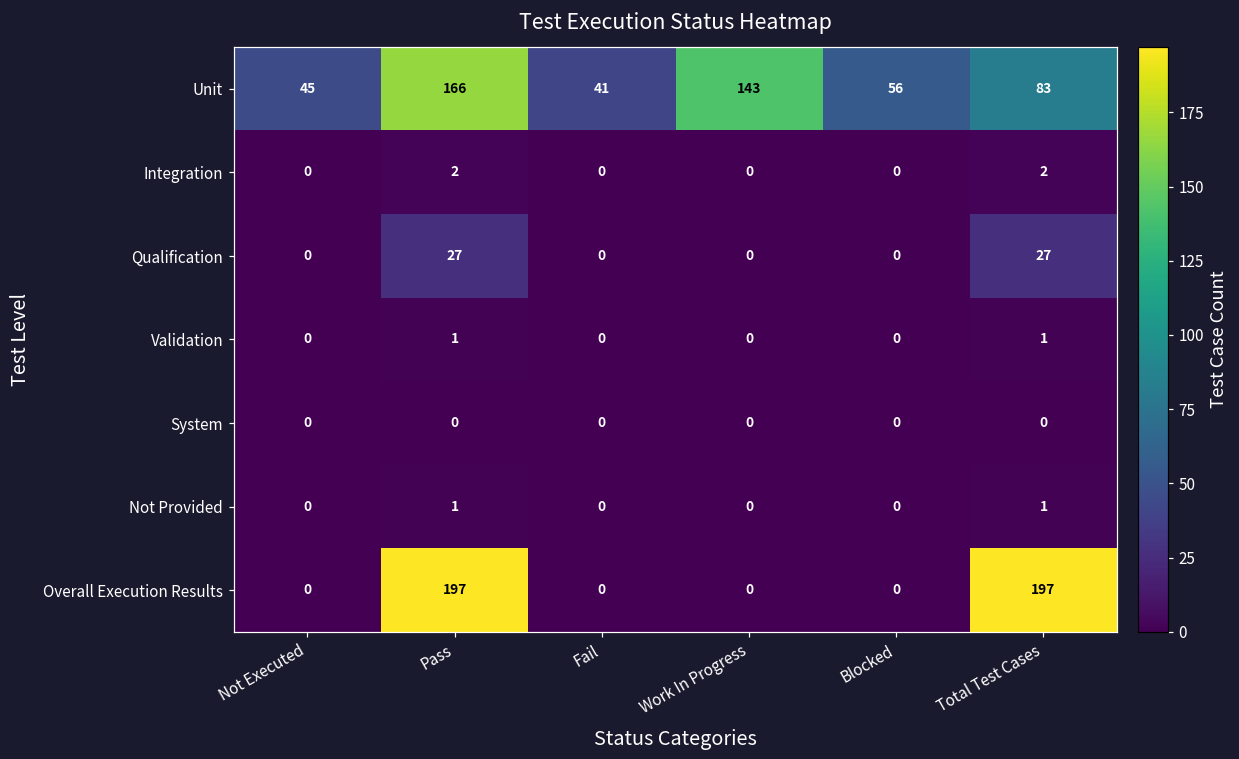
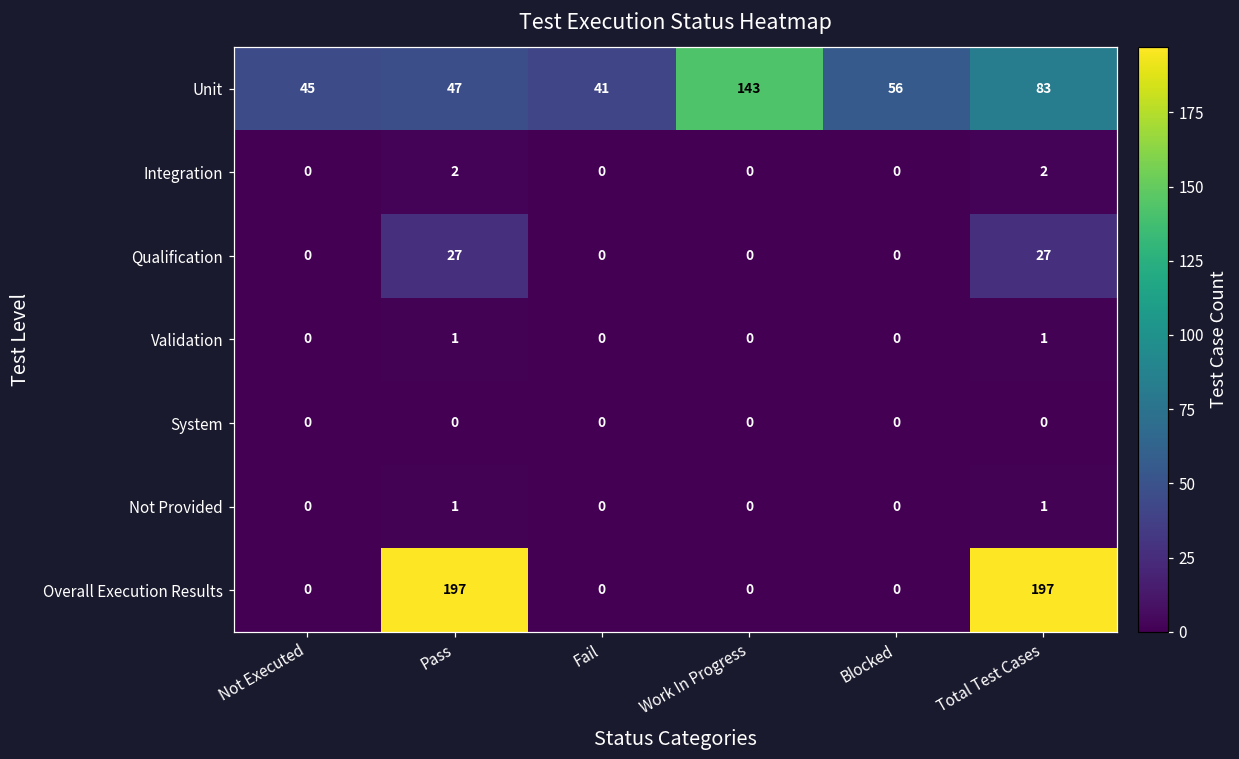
  {
    "Unit": {
      "Not Executed": 45,
-     "Pass": 166,
+     "Pass": 47,
      "Fail": 41,
      "Work In Progress": 143,
      "Blocked": 56,
      "Total Test Cases": 83
    },
    "Integration": {
      "Not Executed": 0,
      "Pass": 2,
      "Fail": 0,
      "Work In Progress": 0,
      "Blocked": 0,
      "Total Test Cases": 2
    },
    "Qualification": {
      "Not Executed": 0,
      "Pass": 27,
      "Fail": 0,
      "Work In Progress": 0,
      "Blocked": 0,
      "Total Test Cases": 27
    },
    "Validation": {
      "Not Executed": 0,
      "Pass": 1,
      "Fail": 0,
      "Work In Progress": 0,
      "Blocked": 0,
      "Total Test Cases": 1
    },
    "System": {
      "Not Executed": 0,
      "Pass": 0,
      "Fail": 0,
      "Work In Progress": 0,
      "Blocked": 0,
      "Total Test Cases": 0
    },
    "Not Provided": {
      "Not Executed": 0,
      "Pass": 1,
      "Fail": 0,
      "Work In Progress": 0,
      "Blocked": 0,
      "Total Test Cases": 1
    },
    "Overall Execution Results": {
      "Not Executed": 0,
      "Pass": 197,
      "Fail": 0,
      "Work In Progress": 0,
      "Blocked": 0,
      "Total Test Cases": 197
    }
  }
